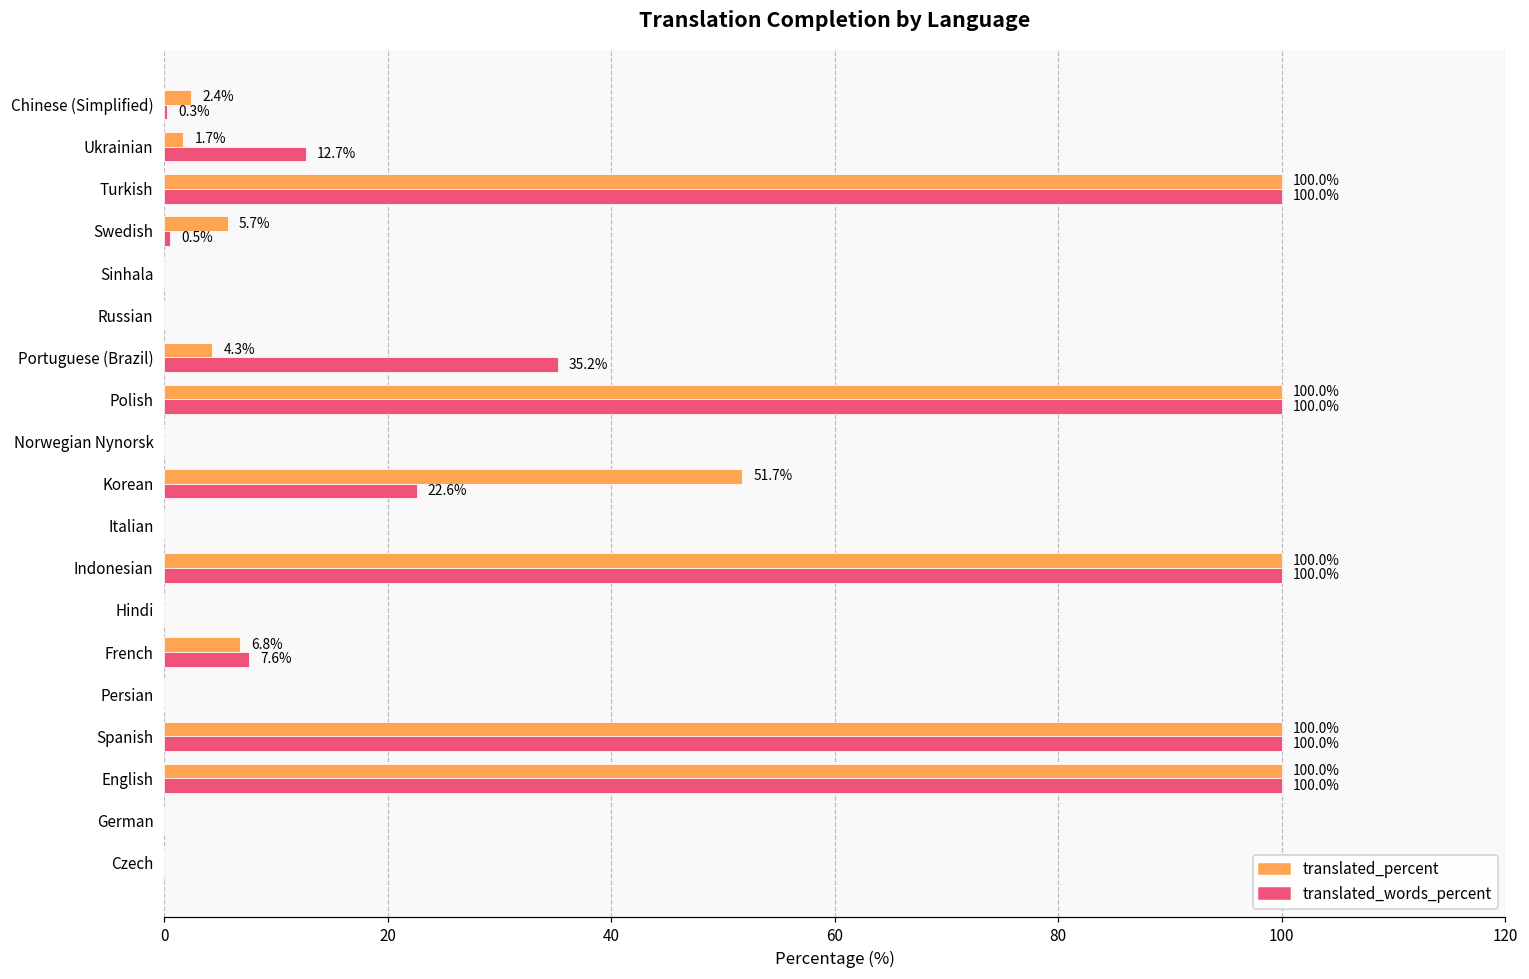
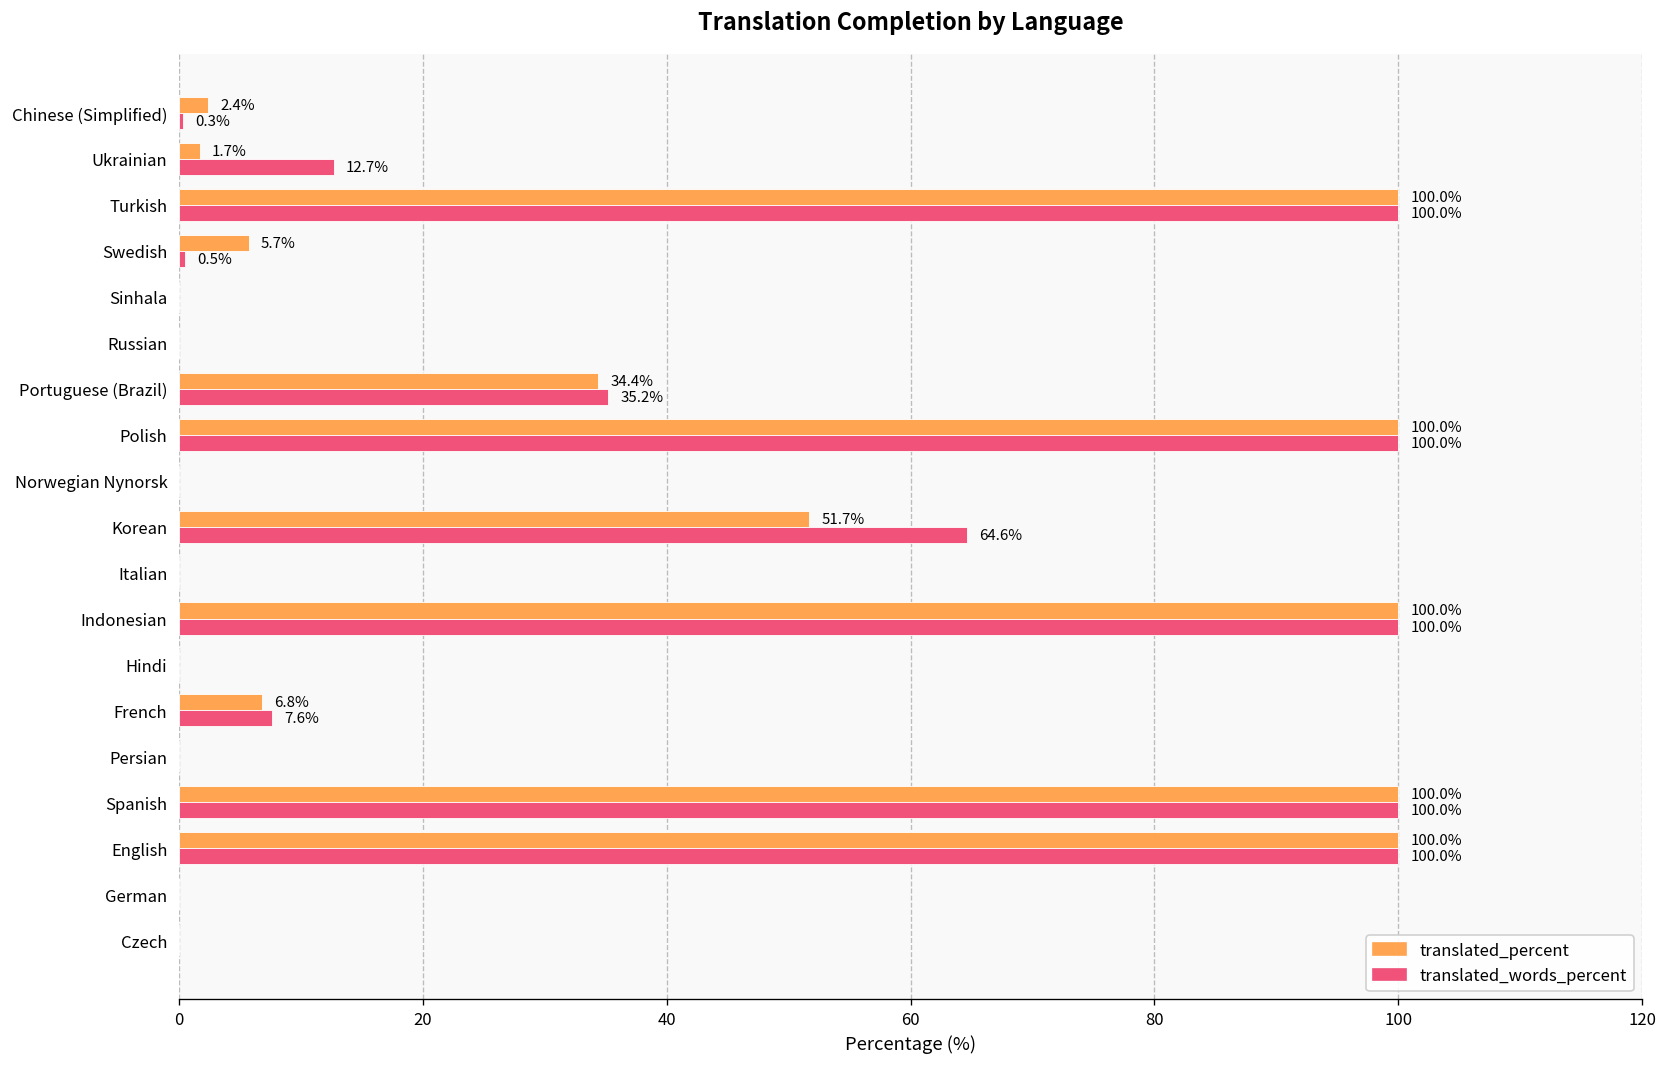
  {
    "translated_percent": {
      "Chinese (Simplified)": "2.4%",
      "Ukrainian": "1.7%",
      "Turkish": "100.0%",
      "Swedish": "5.7%",
-     "Portuguese (Brazil)": "4.3%",
+     "Portuguese (Brazil)": "34.4%",
      "Polish": "100.0%",
      "Korean": "51.7%",
      "Indonesian": "100.0%",
      "French": "6.8%",
      "Spanish": "100.0%",
      "English": "100.0%"
    },
    "translated_words_percent": {
      "Chinese (Simplified)": "0.3%",
      "Ukrainian": "12.7%",
      "Turkish": "100.0%",
      "Swedish": "0.5%",
      "Portuguese (Brazil)": "35.2%",
      "Polish": "100.0%",
-     "Korean": "22.6%",
+     "Korean": "64.6%",
      "Indonesian": "100.0%",
      "French": "7.6%",
      "Spanish": "100.0%",
      "English": "100.0%"
    }
  }
